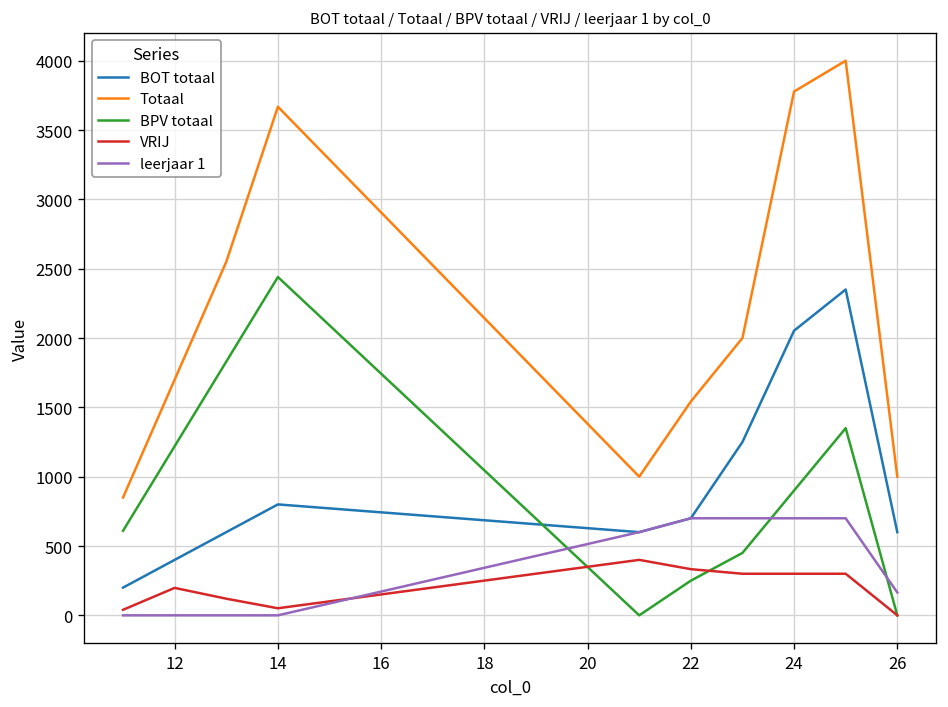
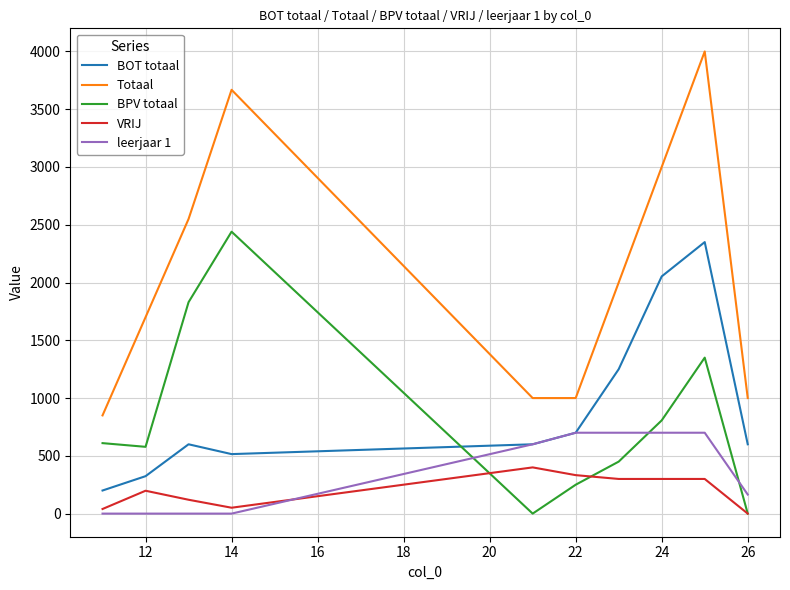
  {
    "BOT totaal": {
-     "12": 400,
-     "14": 800,
+     "12": 320,
+     "14": 520,
      "24": 2050,
      "26": 600
    },
    "Totaal": {
      "12": 1700,
      "14": 3670,
-     "22": 1540,
-     "24": 3780,
+     "22": 1000,
+     "24": 3000,
      "26": 1000
    },
    "BPV totaal": {
-     "12": 1220,
+     "12": 580,
      "14": 2440,
      "22": 250,
-     "24": 900
+     "24": 810
    },
    "VRIJ": {
      "12": 200,
      "14": 50,
      "22": 330,
      "24": 300
    },
    "leerjaar 1": {
      "12": 0,
      "14": 0,
      "24": 700,
      "26": 170
    }
  }
